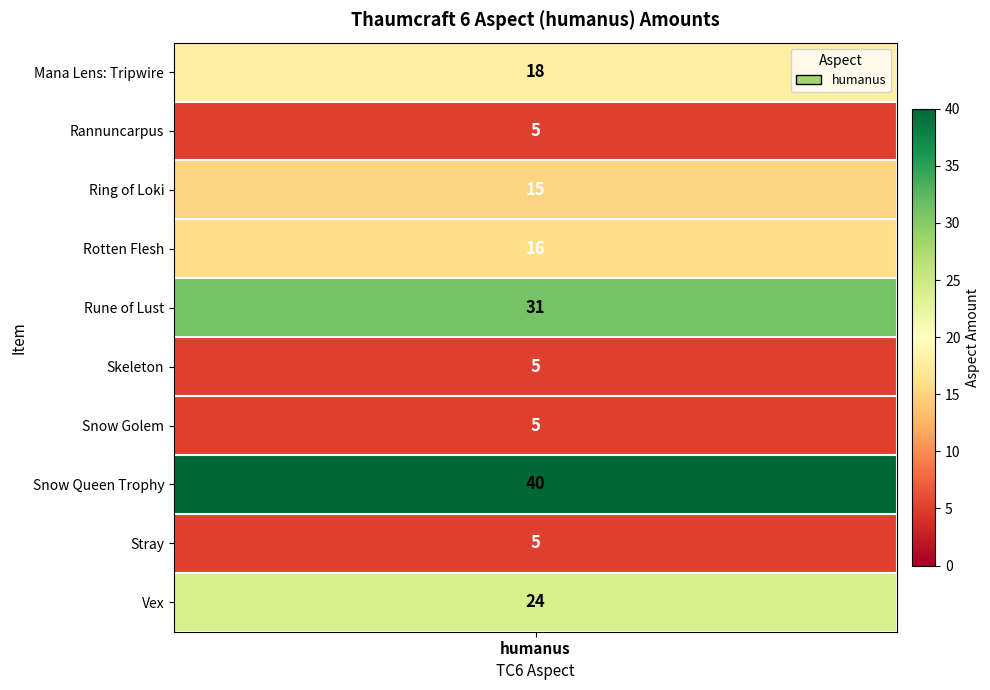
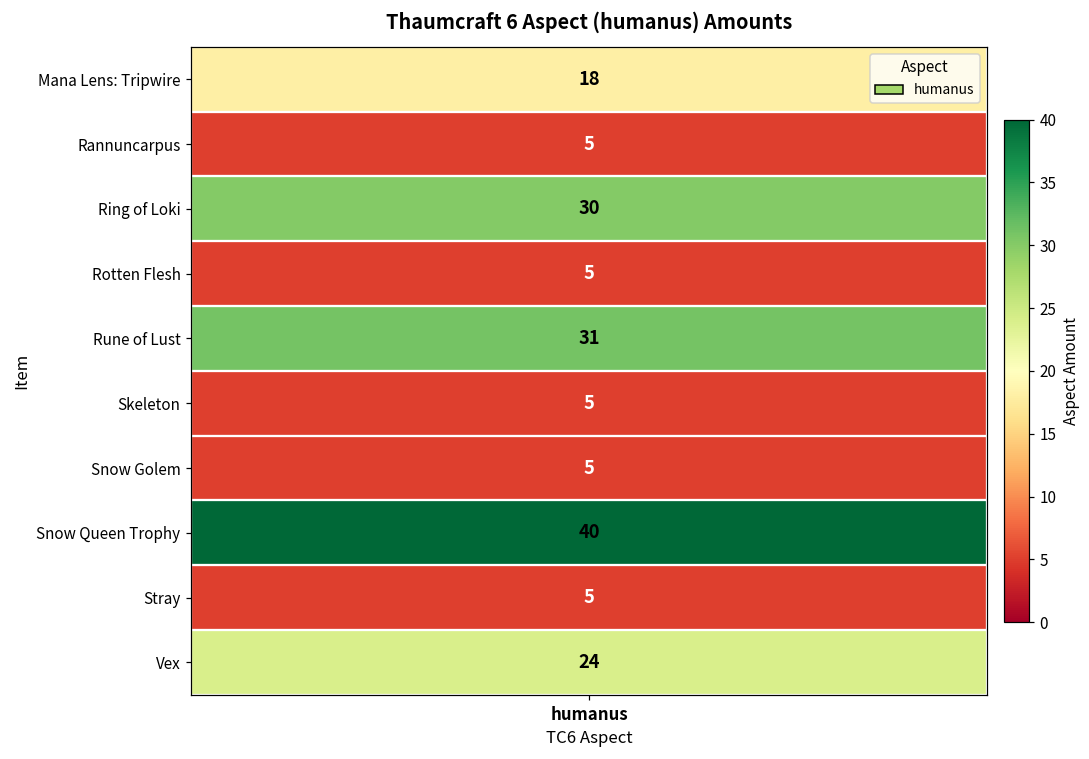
  {
    "Mana Lens: Tripwire": {
      "humanus": 18
    },
    "Rannuncarpus": {
      "humanus": 5
    },
    "Ring of Loki": {
-     "humanus": 15
+     "humanus": 30
    },
    "Rotten Flesh": {
-     "humanus": 16
+     "humanus": 5
    },
    "Rune of Lust": {
      "humanus": 31
    },
    "Skeleton": {
      "humanus": 5
    },
    "Snow Golem": {
      "humanus": 5
    },
    "Snow Queen Trophy": {
      "humanus": 40
    },
    "Stray": {
      "humanus": 5
    },
    "Vex": {
      "humanus": 24
    }
  }
